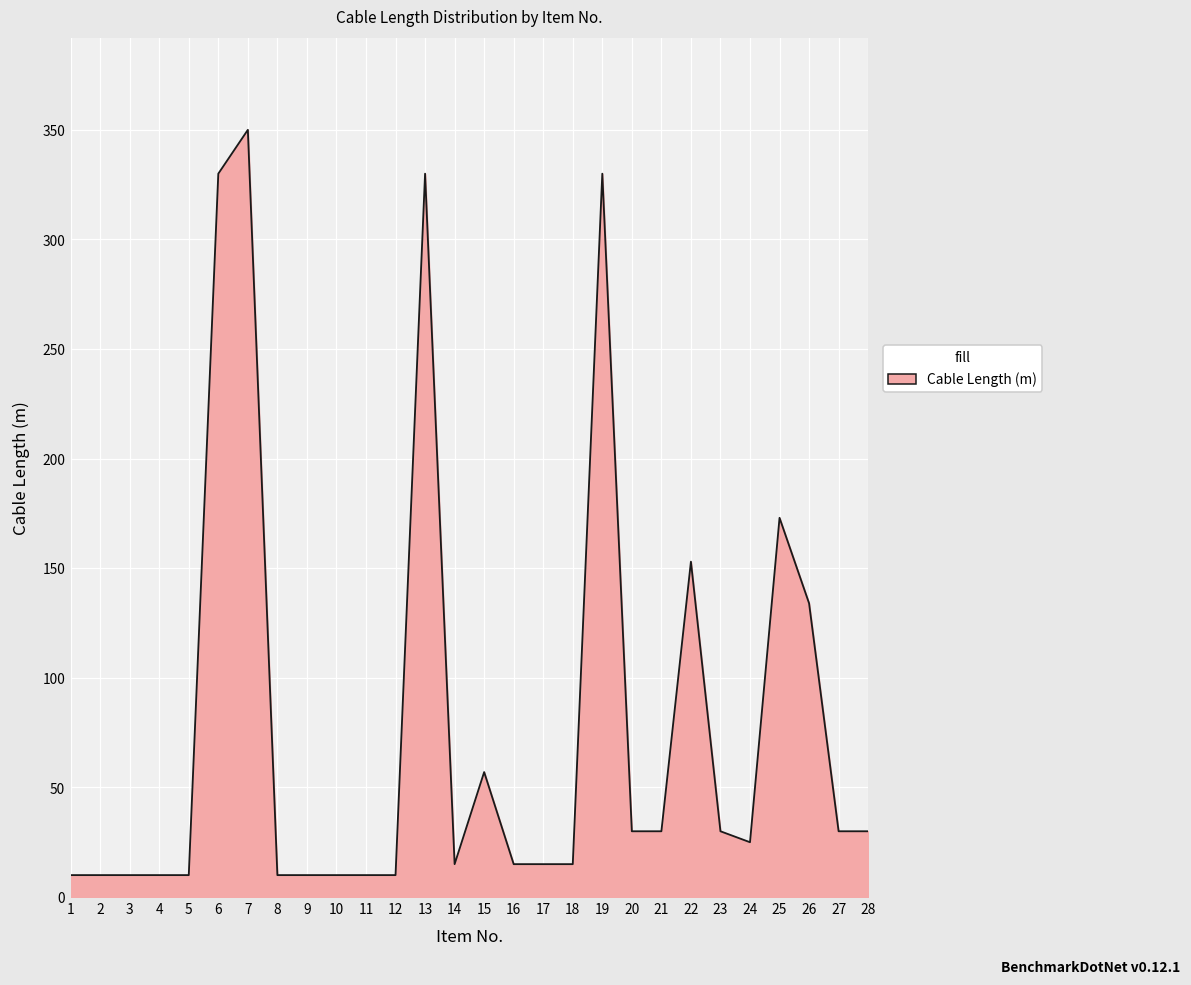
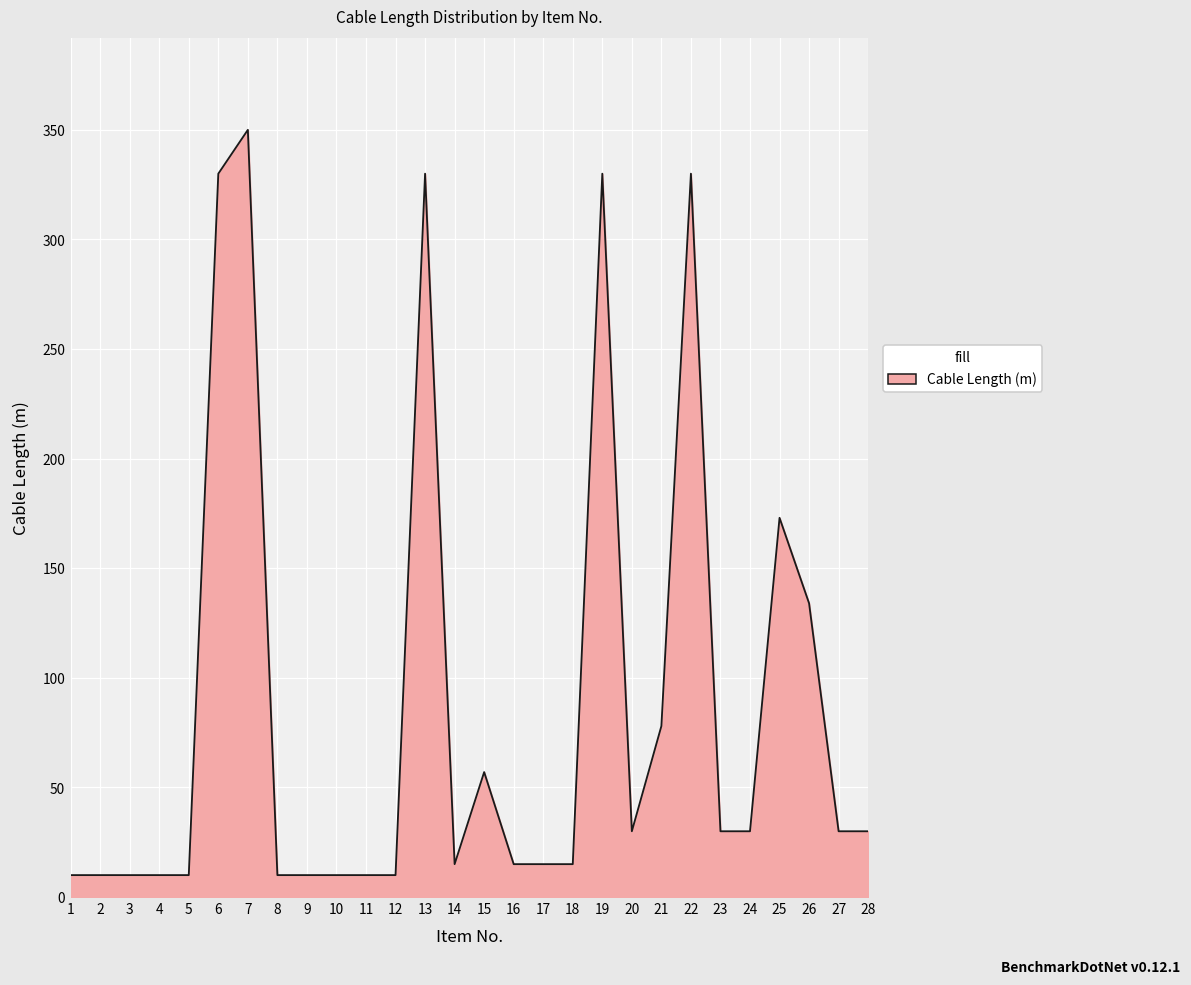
  {
    "1": 10,
    "2": 10,
    "3": 10,
    "4": 10,
    "5": 10,
    "6": 330,
    "7": 350,
    "8": 10,
    "9": 10,
    "10": 10,
    "11": 10,
    "12": 10,
    "13": 330,
    "14": 15,
    "15": 57,
    "16": 15,
    "17": 15,
    "18": 15,
    "19": 330,
    "20": 30,
-   "21": 30,
-   "22": 153,
+   "21": 78,
+   "22": 330,
    "23": 30,
-   "24": 25,
+   "24": 30,
    "25": 173,
    "26": 134,
    "27": 30,
    "28": 30
  }
